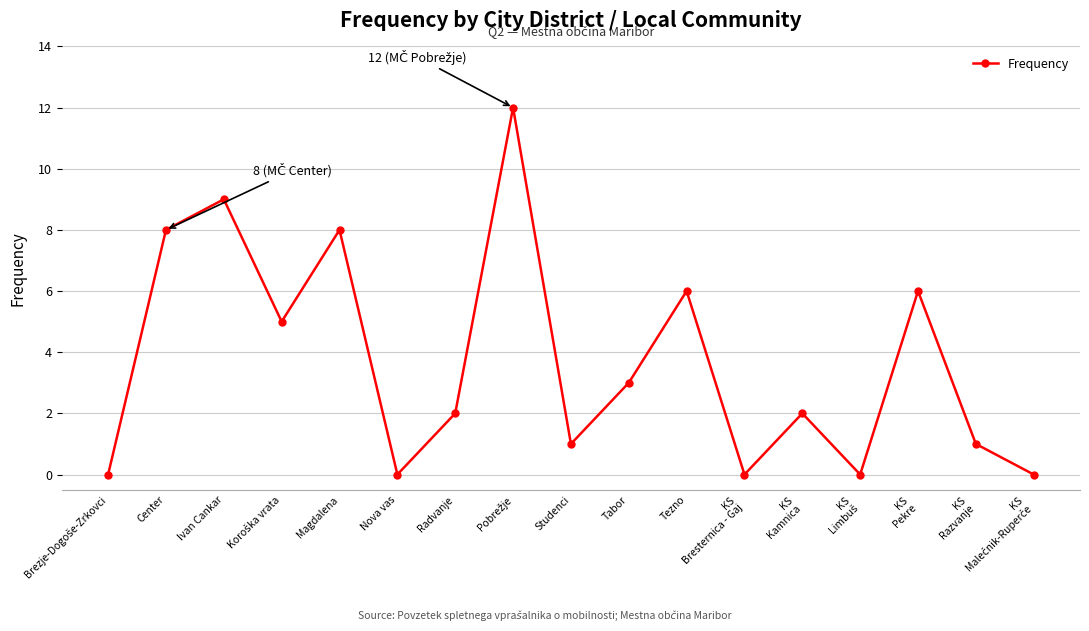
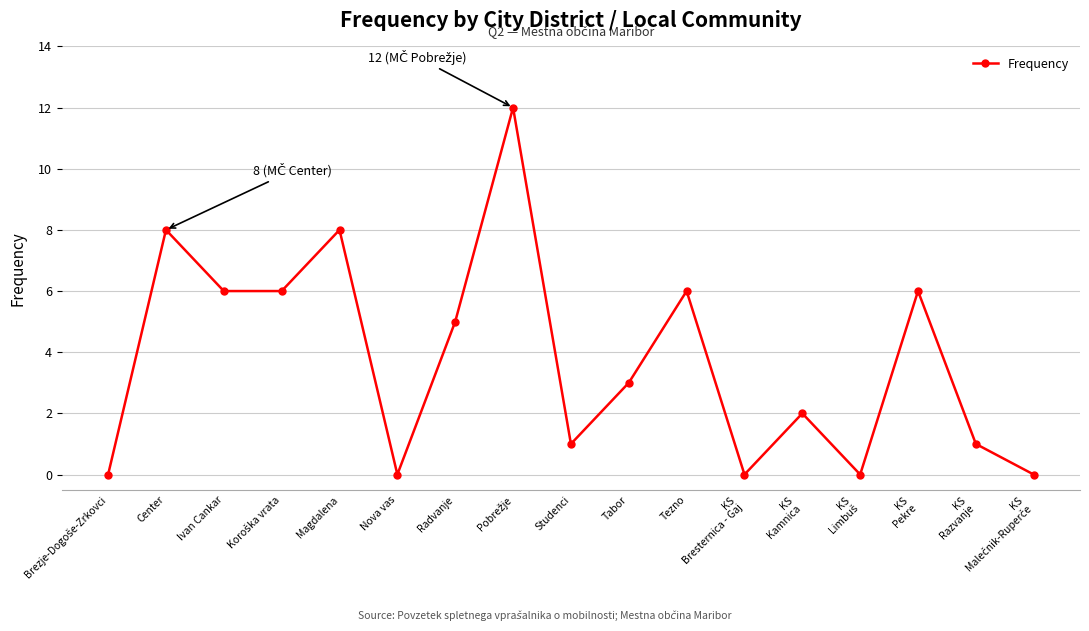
  {
    "Brezje-Dogoše-Zrkovci": 0,
    "Center": 8,
-   "Ivan Cankar": 9,
-   "Koroška vrata": 5,
+   "Ivan Cankar": 6,
+   "Koroška vrata": 6,
    "Magdalena": 8,
    "Nova vas": 0,
-   "Radvanje": 2,
+   "Radvanje": 5,
    "Studenci": 1,
    "Tabor": 3,
    "Tezno": 6,
    "KS Bresternica - Gaj": 0,
    "KS Kamnica": 2,
    "KS Limbuš": 0,
    "KS Pekre": 6,
    "KS Razvanje": 1,
    "KS Malečnik-Ruperče": 0
  }
